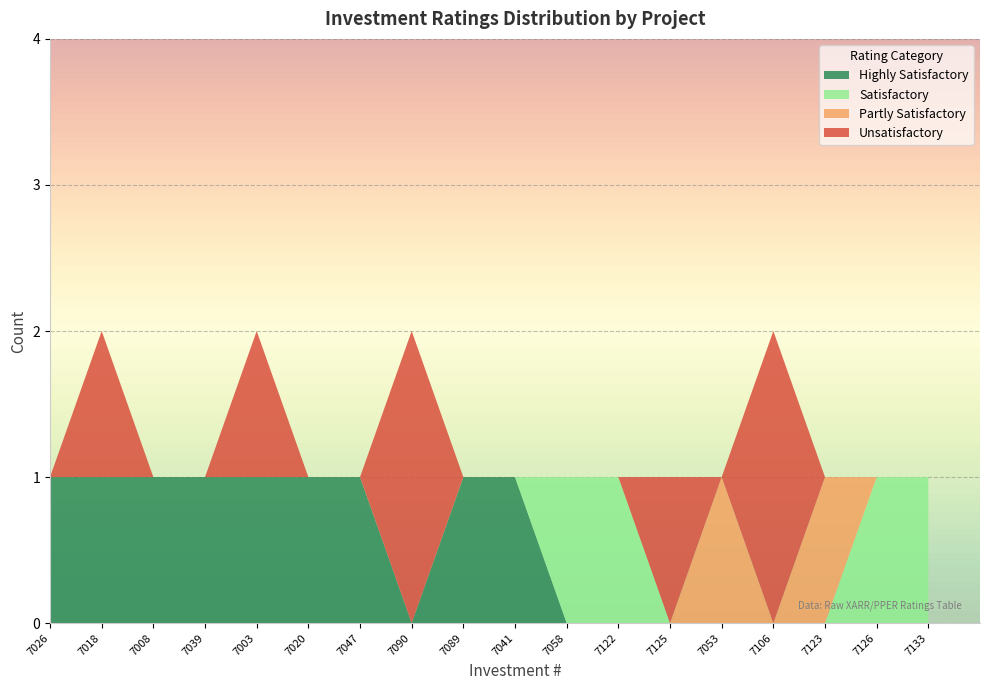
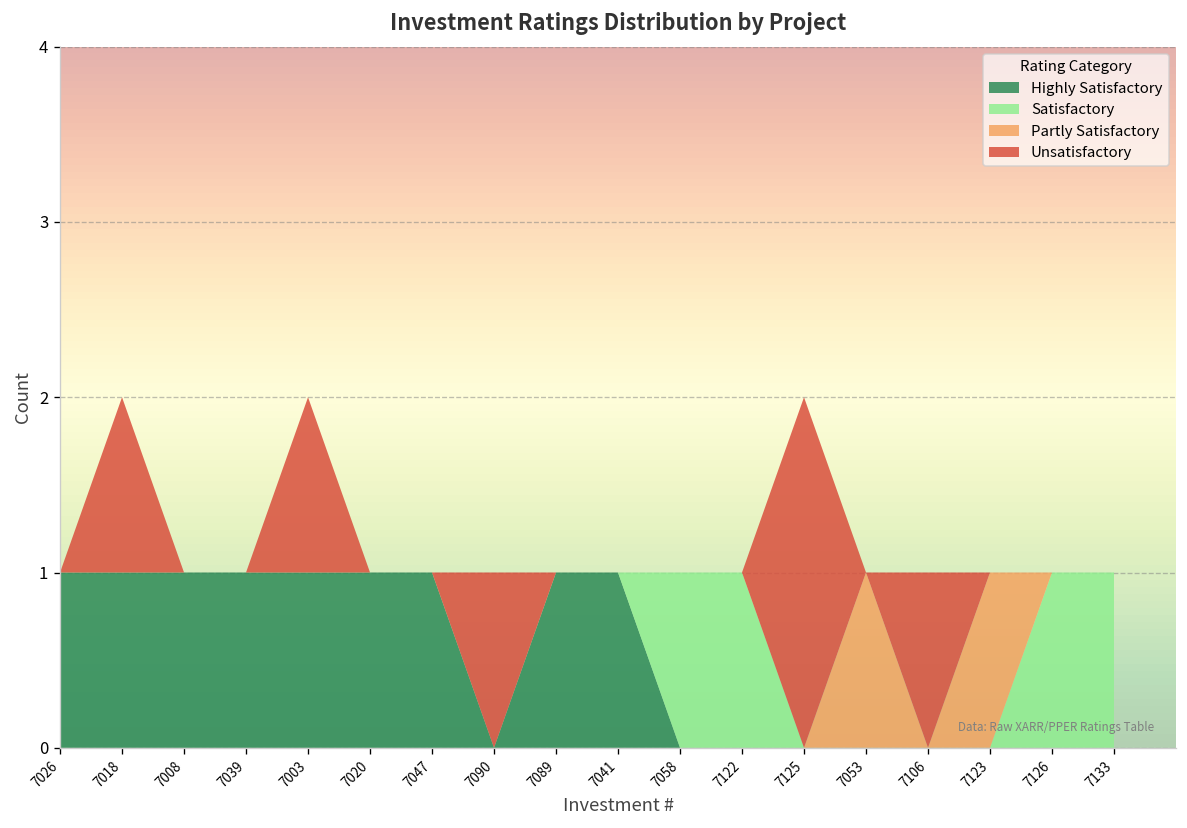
  {
    "Highly Satisfactory": {
      "7058": 0,
      "7122": 0,
      "7126": 0,
      "7133": 0
    },
    "Unsatisfactory": {
-     "7090": 2,
-     "7125": 1,
-     "7106": 2
+     "7090": 1,
+     "7125": 2,
+     "7106": 1
    }
  }
